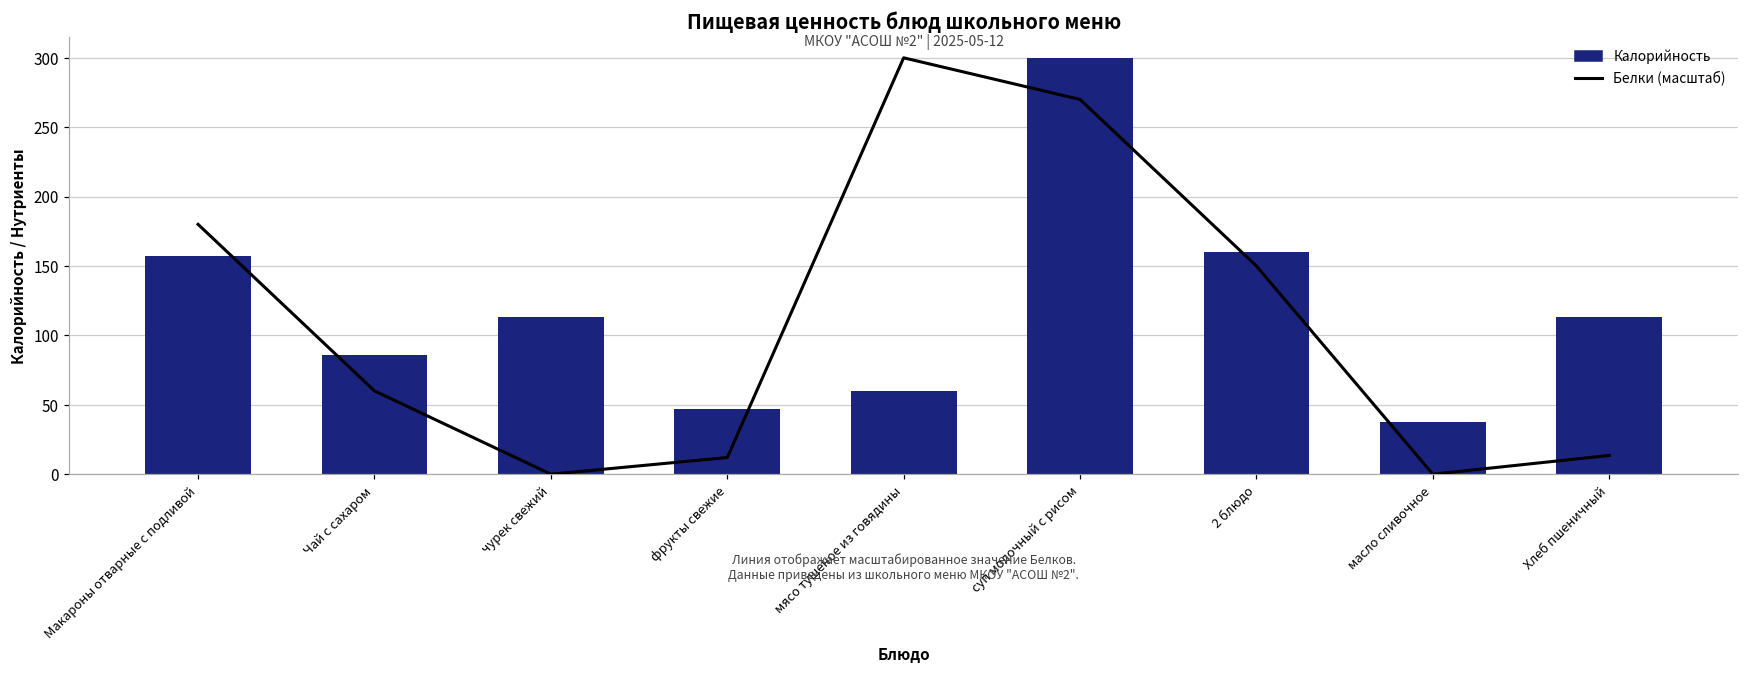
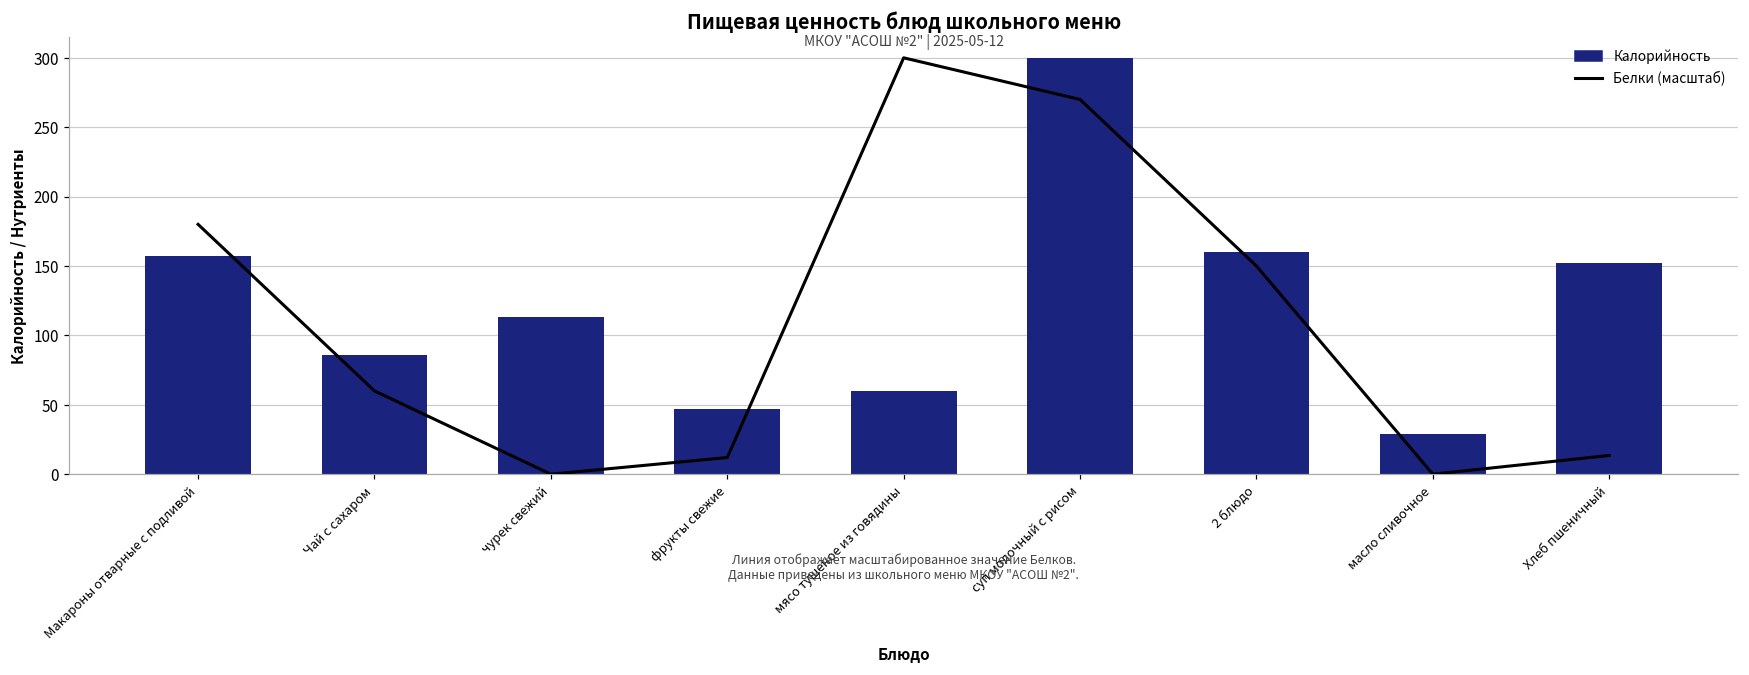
  {
    "Белки (масштаб)": {
      "Макароны отварные с подливой": 180,
      "Чай с сахаром": 60,
      "чурек свежий": 0,
      "фрукты свежие": 12,
      "мясо тушеное из говядины": 300,
      "суп молочный с рисом": 270,
      "2 блюдо": 150,
      "масло сливочное": 0,
      "Хлеб пшеничный": 14
    },
    "Калорийность": {
      "Макароны отварные с подливой": 157,
      "Чай с сахаром": 86,
      "чурек свежий": 113,
      "фрукты свежие": 47,
      "мясо тушеное из говядины": 60,
      "суп молочный с рисом": 300,
      "2 блюдо": 160,
-     "масло сливочное": 38,
-     "Хлеб пшеничный": 113
+     "масло сливочное": 29,
+     "Хлеб пшеничный": 152
    }
  }
